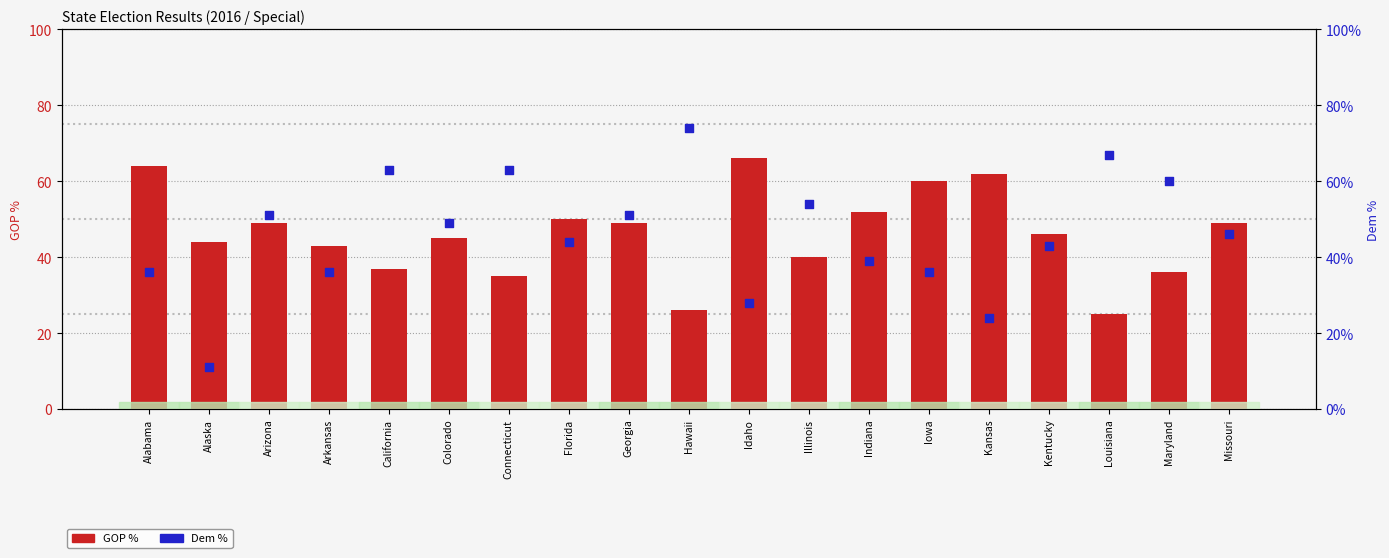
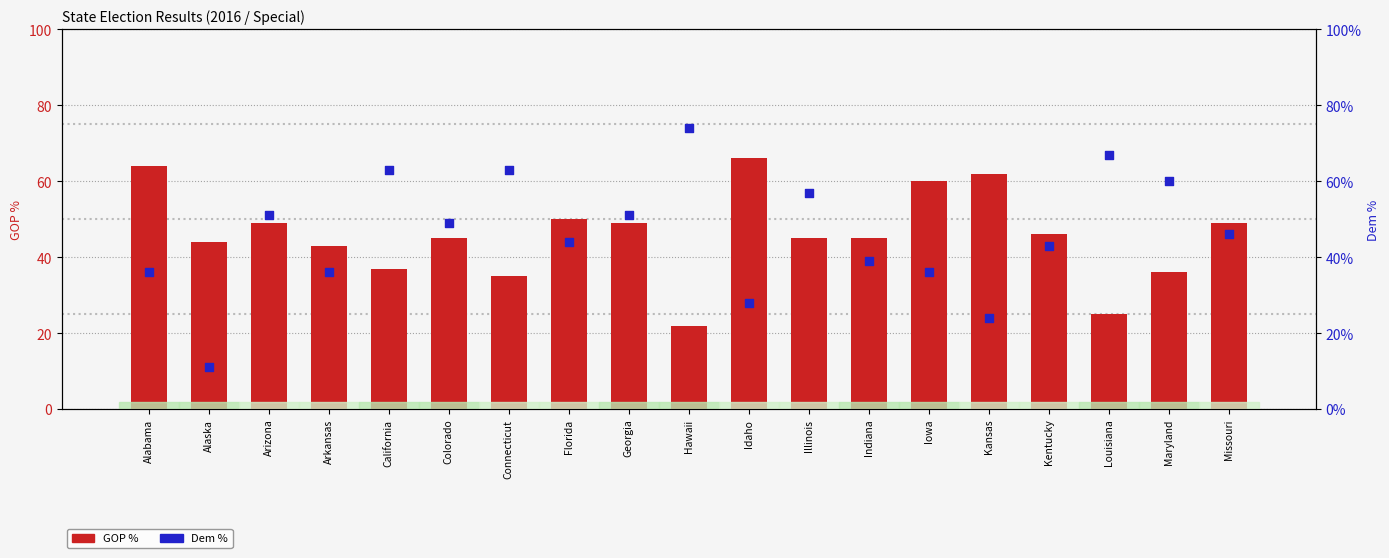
  {
    "GOP %": {
      "Alabama": "64",
      "Alaska": "44",
      "Arizona": "49",
      "Arkansas": "43",
      "California": "37",
      "Colorado": "45",
      "Connecticut": "35",
      "Florida": "50",
      "Georgia": "49",
-     "Hawaii": "26",
+     "Hawaii": "22",
      "Idaho": "66",
-     "Illinois": "40",
-     "Indiana": "52",
+     "Illinois": "45",
+     "Indiana": "45",
      "Iowa": "60",
      "Kansas": "62",
      "Kentucky": "46",
      "Louisiana": "25",
      "Maryland": "36",
      "Missouri": "49"
    },
    "Dem %": {
-     "Illinois": "54%"
+     "Illinois": "57%"
    }
  }
